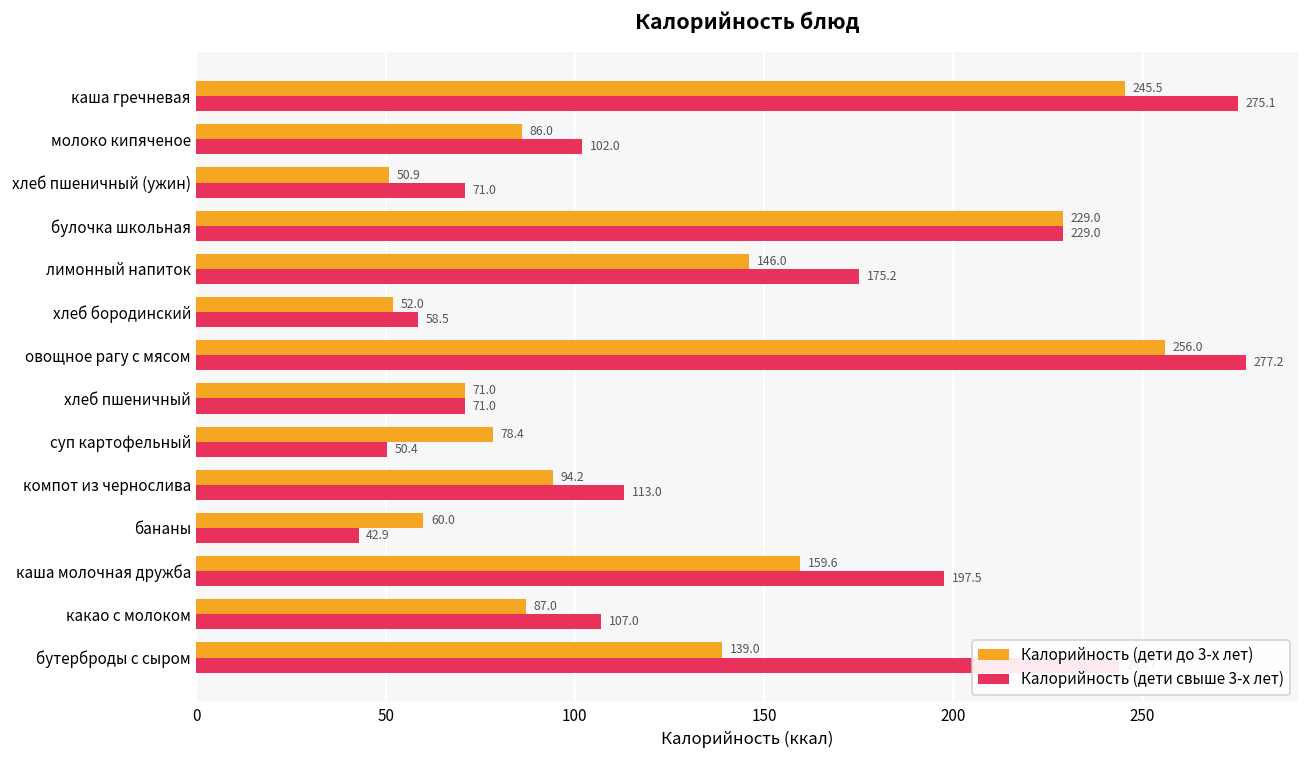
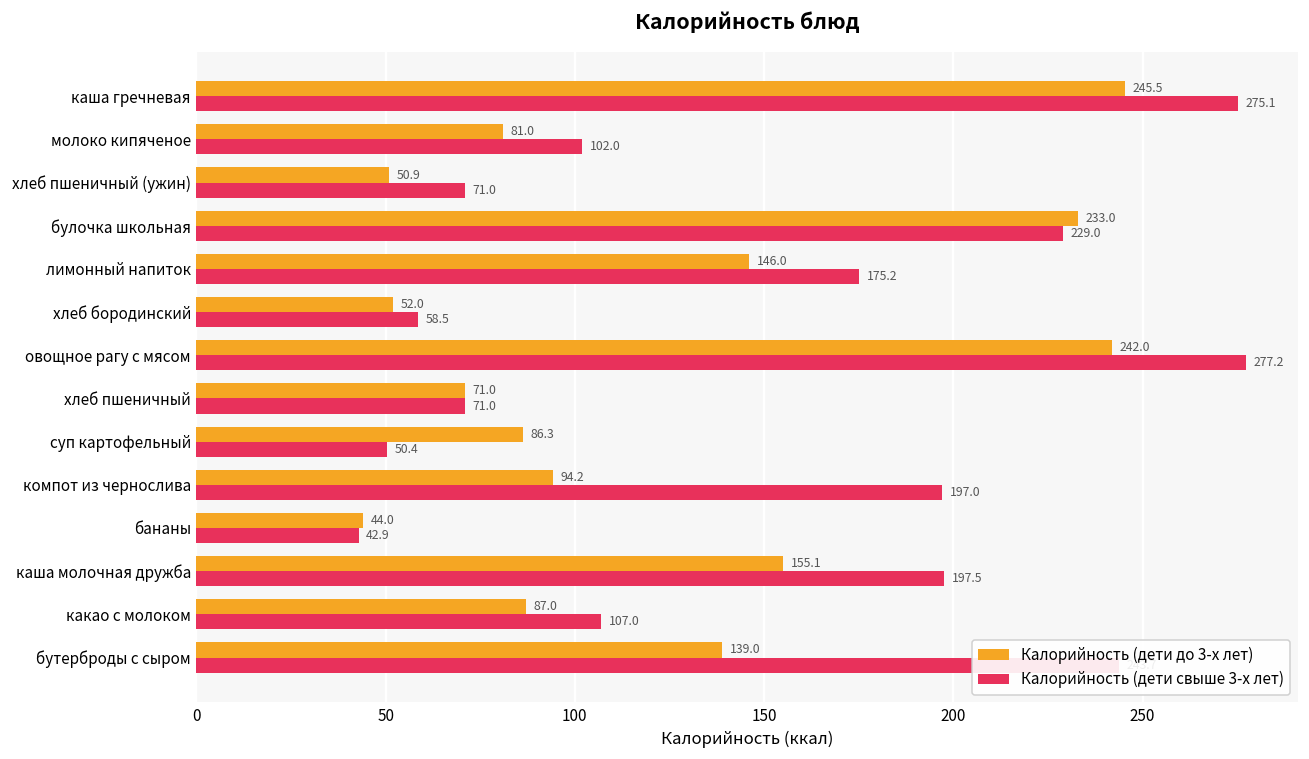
  {
    "Калорийность (дети до 3-х лет)": {
      "каша гречневая": 245.5,
-     "молоко кипяченое": 86.0,
+     "молоко кипяченое": 81.0,
      "хлеб пшеничный (ужин)": 50.9,
-     "булочка школьная": 229.0,
+     "булочка школьная": 233.0,
      "лимонный напиток": 146.0,
      "хлеб бородинский": 52.0,
-     "овощное рагу с мясом": 256.0,
+     "овощное рагу с мясом": 242.0,
      "хлеб пшеничный": 71.0,
-     "суп картофельный": 78.4,
+     "суп картофельный": 86.3,
      "компот из чернослива": 94.2,
-     "бананы": 60.0,
-     "каша молочная дружба": 159.6,
+     "бананы": 44.0,
+     "каша молочная дружба": 155.1,
      "какао с молоком": 87.0,
      "бутерброды с сыром": 139.0
    },
    "Калорийность (дети свыше 3-х лет)": {
      "каша гречневая": 275.1,
      "молоко кипяченое": 102.0,
      "хлеб пшеничный (ужин)": 71.0,
      "булочка школьная": 229.0,
      "лимонный напиток": 175.2,
      "хлеб бородинский": 58.5,
      "овощное рагу с мясом": 277.2,
      "хлеб пшеничный": 71.0,
      "суп картофельный": 50.4,
-     "компот из чернослива": 113.0,
+     "компот из чернослива": 197.0,
      "бананы": 42.9,
      "каша молочная дружба": 197.5,
      "какао с молоком": 107.0
    }
  }
